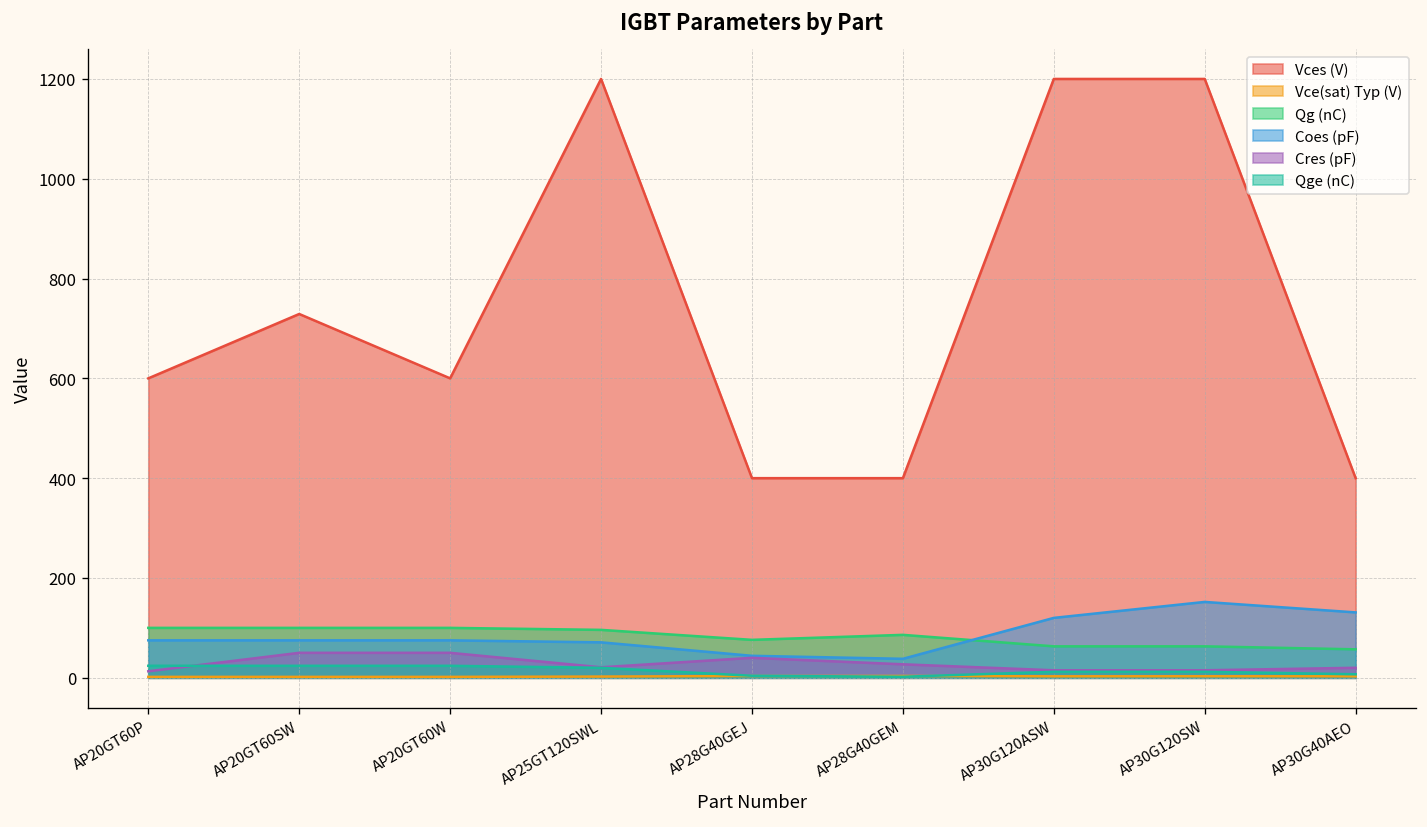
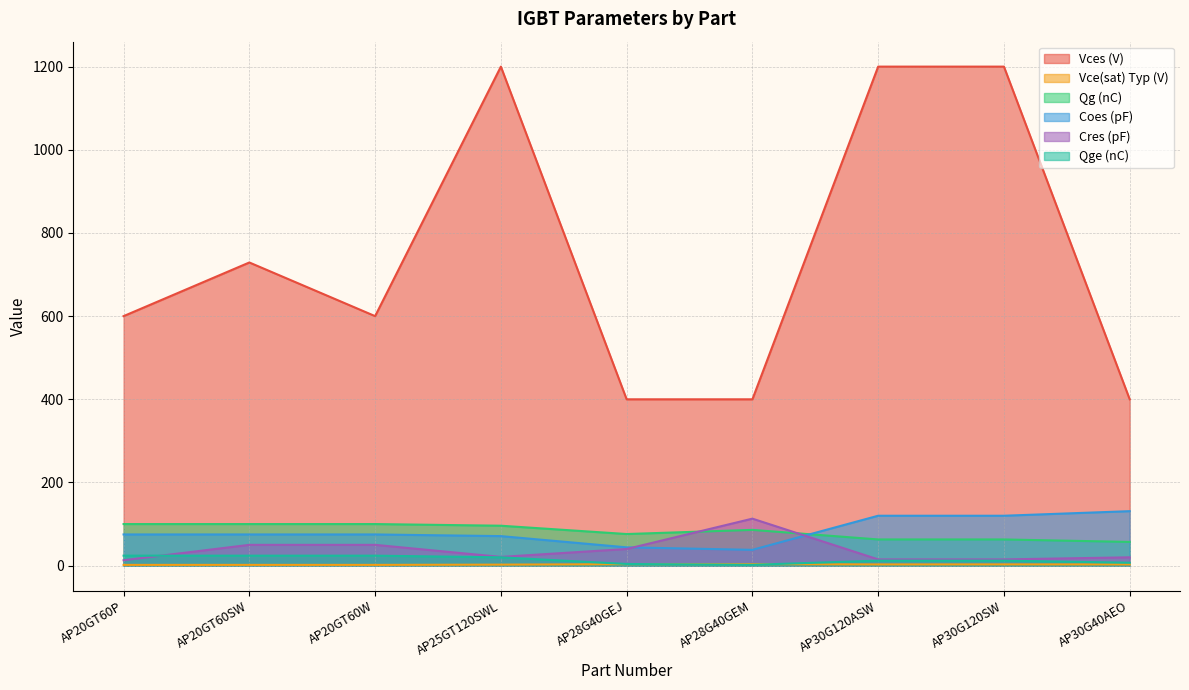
  {
    "Vces (V)": {
      "AP20GT60P": 600,
      "AP20GT60SW": 730,
      "AP20GT60W": 600,
      "AP25GT120SWL": 1200,
      "AP28G40GEJ": 400,
      "AP28G40GEM": 400,
      "AP30G120ASW": 1200,
      "AP30G120SW": 1200,
      "AP30G40AEO": 400
    },
    "Vce(sat) Typ (V)": {
      "AP20GT60P": 0,
      "AP20GT60SW": 0,
      "AP20GT60W": 0,
      "AP25GT120SWL": 0,
      "AP30G120ASW": 0,
      "AP30G120SW": 0
    },
    "Coes (pF)": {
      "AP20GT60P": 80,
      "AP20GT60SW": 80,
      "AP20GT60W": 80,
      "AP25GT120SWL": 70,
      "AP28G40GEM": 40,
      "AP30G120ASW": 120,
-     "AP30G120SW": 150,
+     "AP30G120SW": 120,
      "AP30G40AEO": 130
    },
    "Cres (pF)": {
      "AP20GT60P": 10,
      "AP20GT60SW": 50,
      "AP20GT60W": 50,
-     "AP28G40GEM": 30,
+     "AP28G40GEM": 110,
      "AP30G40AEO": 20
    }
  }
